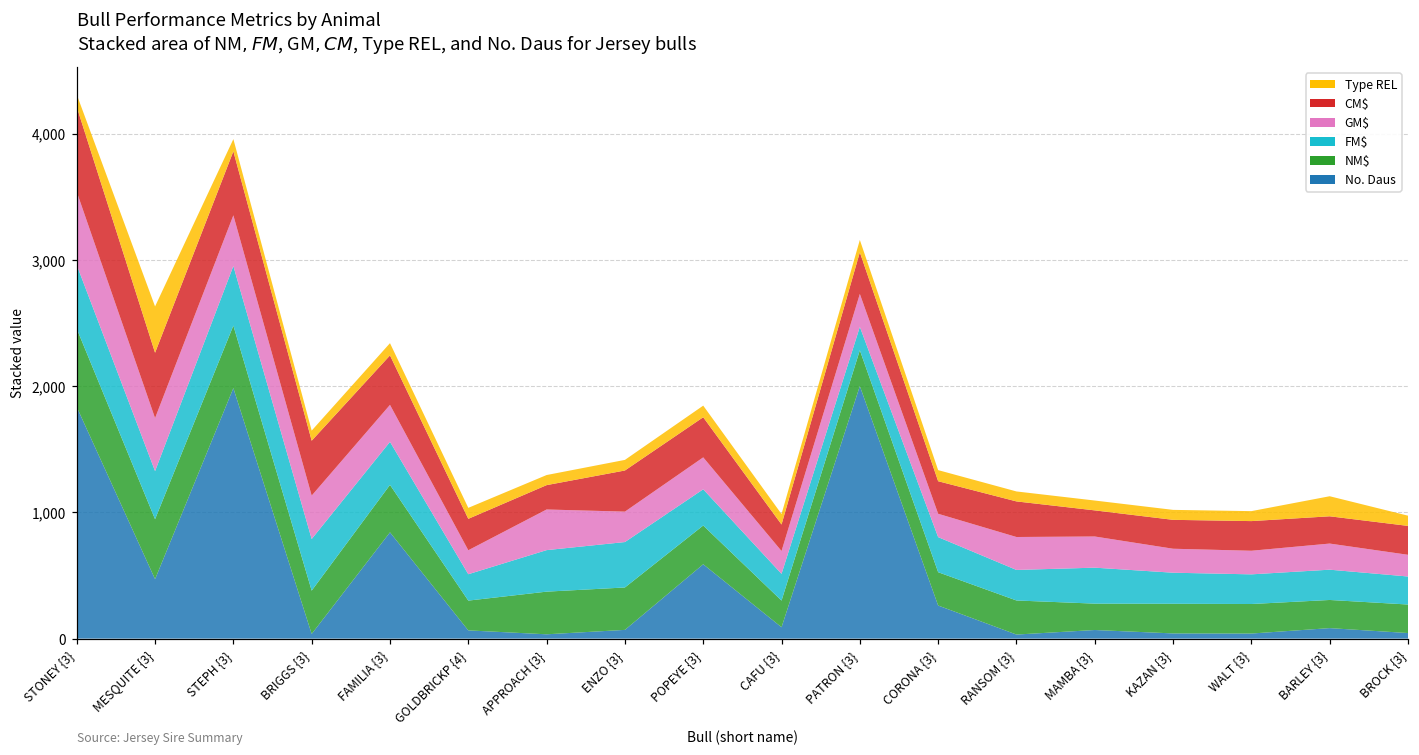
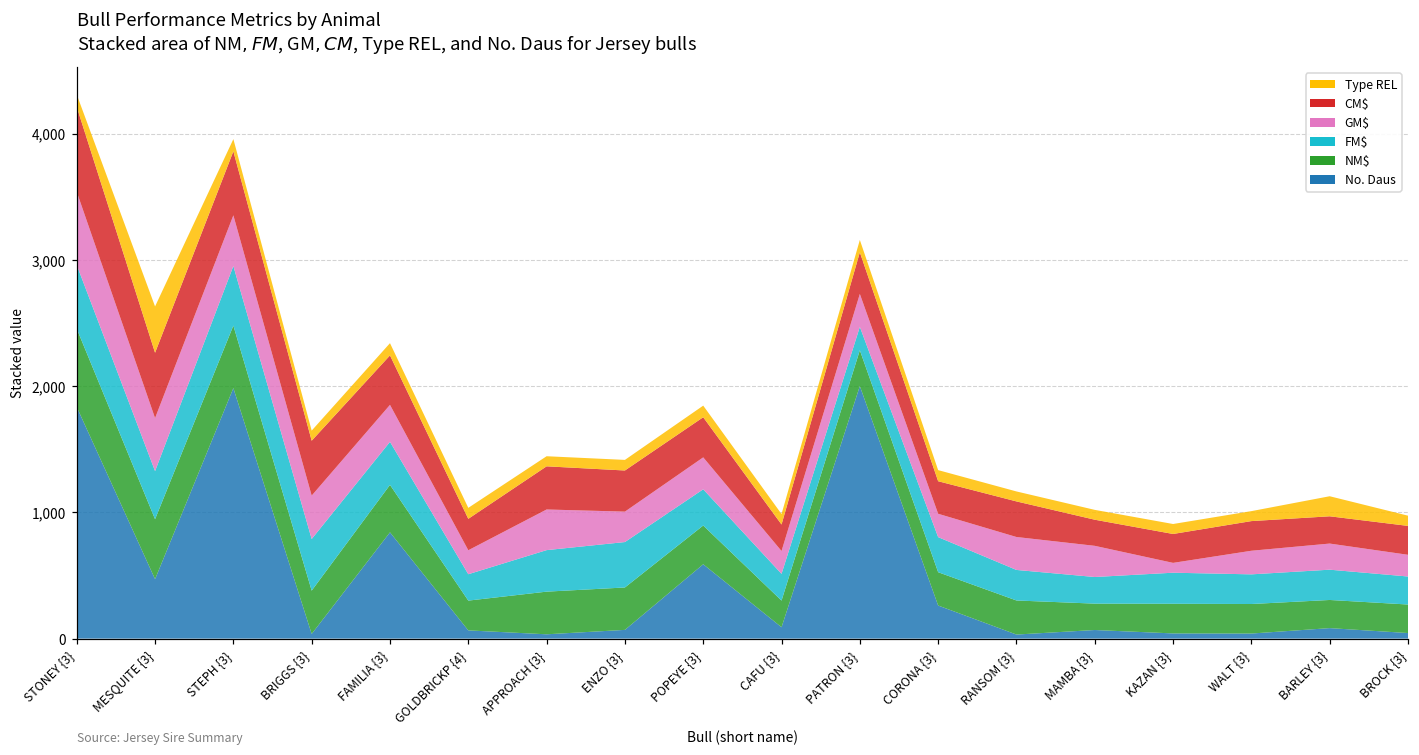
  {
    "No. Daus": {
      "STONEY {3}": "1,840",
      "MESQUITE {3}": "470",
      "STEPH {3}": "1,990",
      "BRIGGS {3}": "40",
      "FAMILIA {3}": "840",
      "GOLDBRICKP {4}": "70",
      "APPROACH {3}": "30",
      "ENZO {3}": "70",
      "POPEYE {3}": "590",
      "CAFU {3}": "90",
      "PATRON {3}": "2,000",
      "CORONA {3}": "260",
      "RANSOM {3}": "30",
      "MAMBA {3}": "70",
      "KAZAN {3}": "40",
      "WALT {3}": "40",
      "BARLEY {3}": "80",
      "BROCK {3}": "40"
    },
    "NM$": {
      "STONEY {3}": "620",
      "MESQUITE {3}": "480",
      "STEPH {3}": "500",
      "BRIGGS {3}": "340",
      "FAMILIA {3}": "380",
      "GOLDBRICKP {4}": "240",
      "APPROACH {3}": "340",
      "ENZO {3}": "340",
      "POPEYE {3}": "310",
      "CAFU {3}": "210",
      "PATRON {3}": "280",
      "CORONA {3}": "260",
      "RANSOM {3}": "270",
      "MAMBA {3}": "210",
      "KAZAN {3}": "240",
      "WALT {3}": "230",
      "BARLEY {3}": "220",
      "BROCK {3}": "230"
    },
    "FM$": {
      "STONEY {3}": "510",
      "MESQUITE {3}": "380",
      "STEPH {3}": "470",
      "BRIGGS {3}": "410",
      "FAMILIA {3}": "340",
      "GOLDBRICKP {4}": "210",
      "APPROACH {3}": "330",
      "ENZO {3}": "360",
      "POPEYE {3}": "290",
      "CAFU {3}": "210",
      "PATRON {3}": "190",
      "CORONA {3}": "280",
      "RANSOM {3}": "240",
-     "MAMBA {3}": "290",
+     "MAMBA {3}": "210",
      "KAZAN {3}": "250",
      "WALT {3}": "240",
      "BARLEY {3}": "240",
      "BROCK {3}": "220"
    },
    "GM$": {
      "STONEY {3}": "580",
      "MESQUITE {3}": "420",
      "STEPH {3}": "400",
      "BRIGGS {3}": "340",
      "FAMILIA {3}": "290",
      "GOLDBRICKP {4}": "190",
      "APPROACH {3}": "320",
      "ENZO {3}": "240",
      "POPEYE {3}": "250",
      "CAFU {3}": "180",
      "PATRON {3}": "260",
      "CORONA {3}": "190",
      "RANSOM {3}": "260",
      "MAMBA {3}": "250",
-     "KAZAN {3}": "190",
+     "KAZAN {3}": "80",
      "WALT {3}": "190",
      "BARLEY {3}": "210",
      "BROCK {3}": "170"
    },
    "CM$": {
      "STONEY {3}": "670",
      "MESQUITE {3}": "520",
      "STEPH {3}": "510",
      "BRIGGS {3}": "440",
      "FAMILIA {3}": "390",
      "GOLDBRICKP {4}": "250",
-     "APPROACH {3}": "190",
+     "APPROACH {3}": "340",
      "ENZO {3}": "330",
      "POPEYE {3}": "320",
      "CAFU {3}": "210",
      "PATRON {3}": "330",
      "CORONA {3}": "260",
      "RANSOM {3}": "280",
      "MAMBA {3}": "210",
      "KAZAN {3}": "230",
      "WALT {3}": "240",
      "BARLEY {3}": "220",
      "BROCK {3}": "230"
    },
    "Type REL": {
      "STONEY {3}": "100",
      "MESQUITE {3}": "370",
      "STEPH {3}": "100",
      "BRIGGS {3}": "80",
      "FAMILIA {3}": "100",
      "GOLDBRICKP {4}": "90",
      "APPROACH {3}": "80",
      "ENZO {3}": "80",
      "POPEYE {3}": "90",
      "CAFU {3}": "80",
      "PATRON {3}": "100",
      "CORONA {3}": "90",
      "RANSOM {3}": "80",
      "MAMBA {3}": "80",
      "KAZAN {3}": "80",
      "WALT {3}": "80",
      "BARLEY {3}": "160",
      "BROCK {3}": "80"
    }
  }
